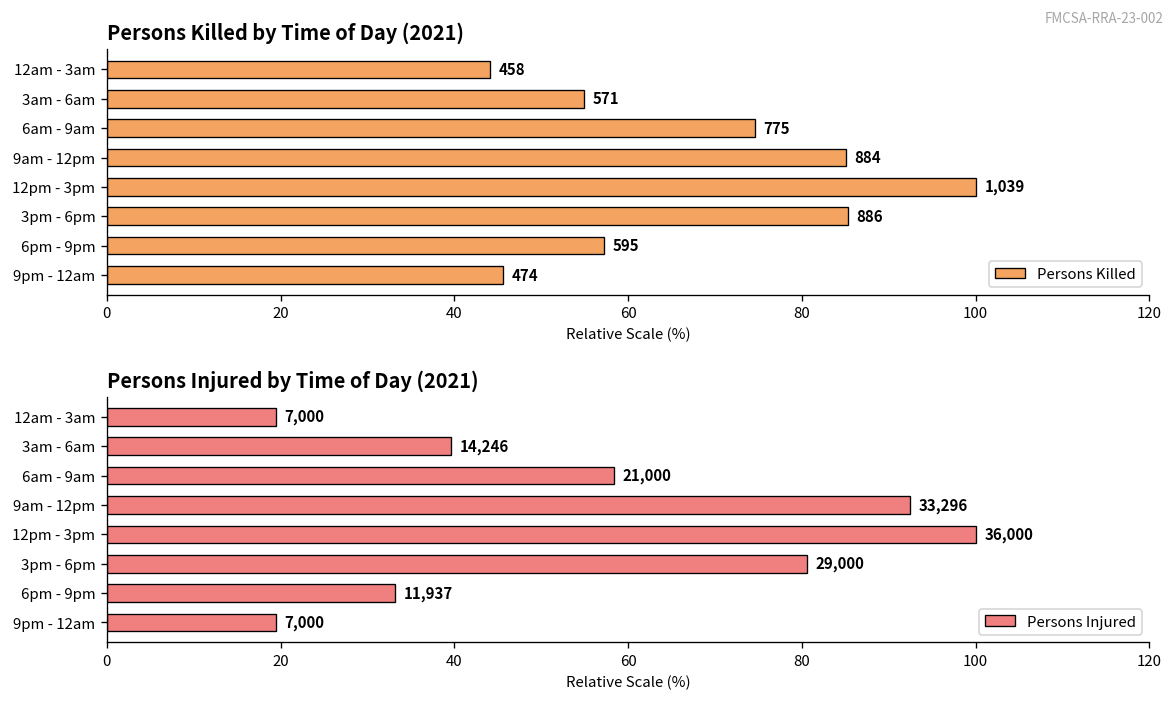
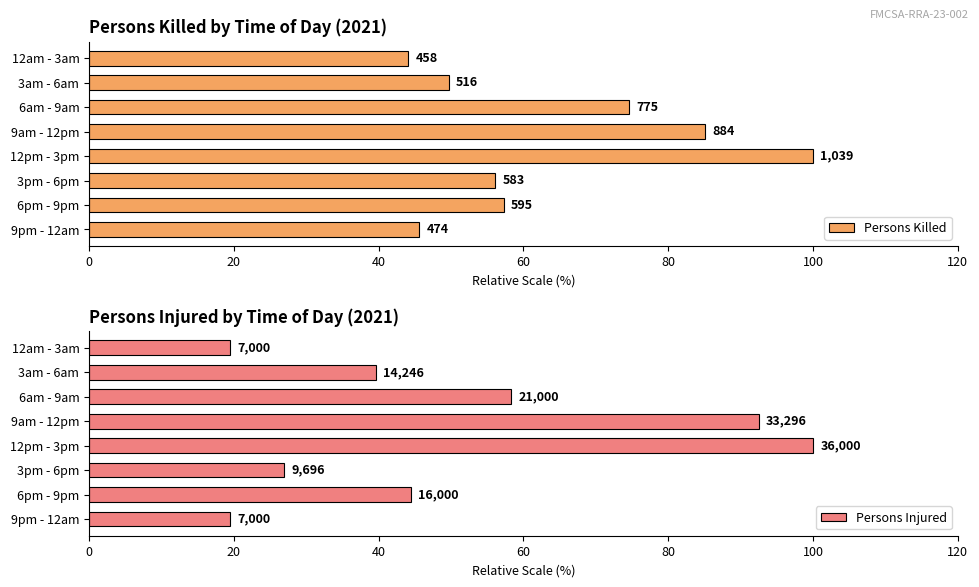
  {
    "Persons Killed by Time of Day (2021)": {
-     "3am - 6am": "571",
-     "3pm - 6pm": "886"
+     "3am - 6am": "516",
+     "3pm - 6pm": "583"
    },
    "Persons Injured by Time of Day (2021)": {
-     "3pm - 6pm": "29,000",
-     "6pm - 9pm": "11,937"
+     "3pm - 6pm": "9,696",
+     "6pm - 9pm": "16,000"
    }
  }
